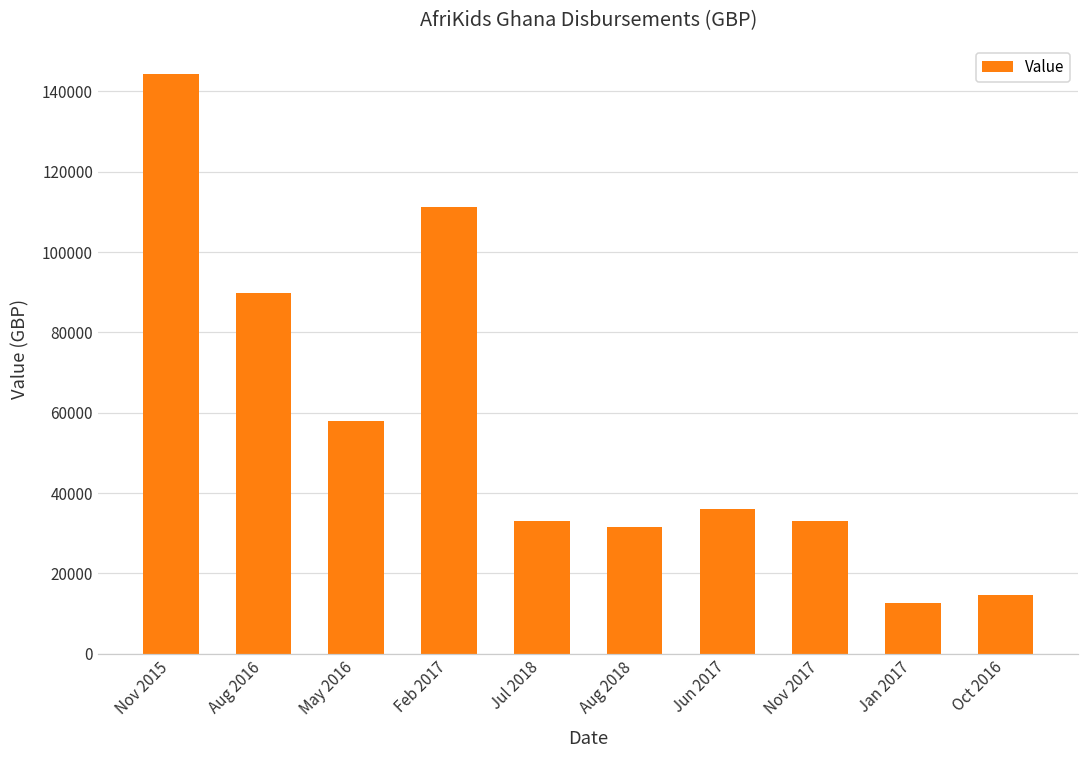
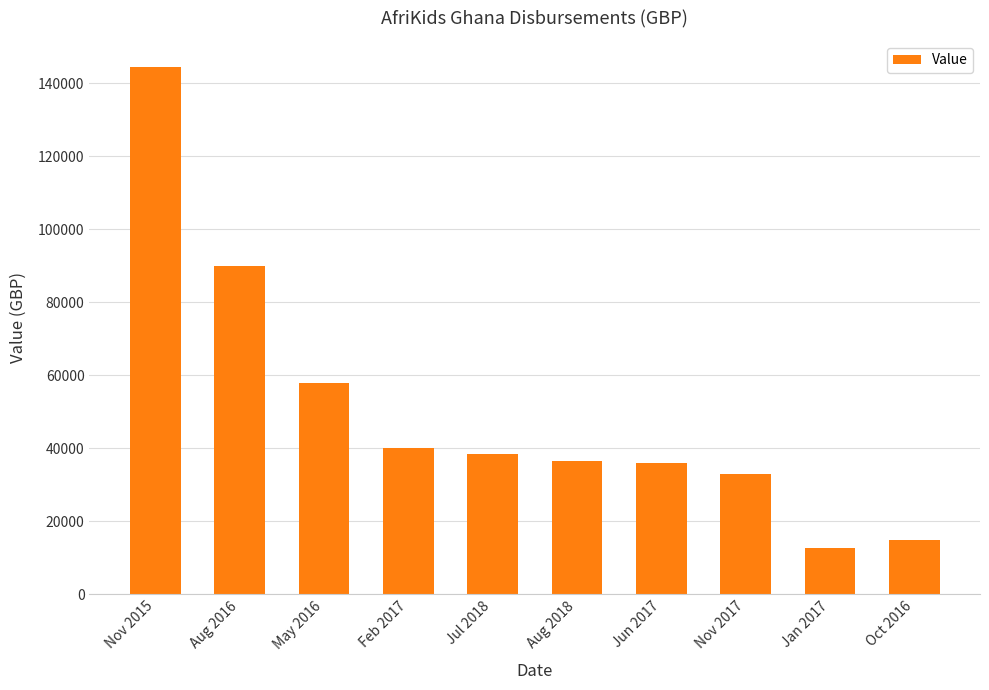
  {
    "Nov 2015": 144000,
    "Aug 2016": 90000,
    "May 2016": 58000,
-   "Feb 2017": 111000,
-   "Jul 2018": 33000,
-   "Aug 2018": 32000,
+   "Feb 2017": 40000,
+   "Jul 2018": 38000,
+   "Aug 2018": 36000,
    "Jun 2017": 36000,
    "Nov 2017": 33000,
    "Jan 2017": 13000,
    "Oct 2016": 15000
  }
